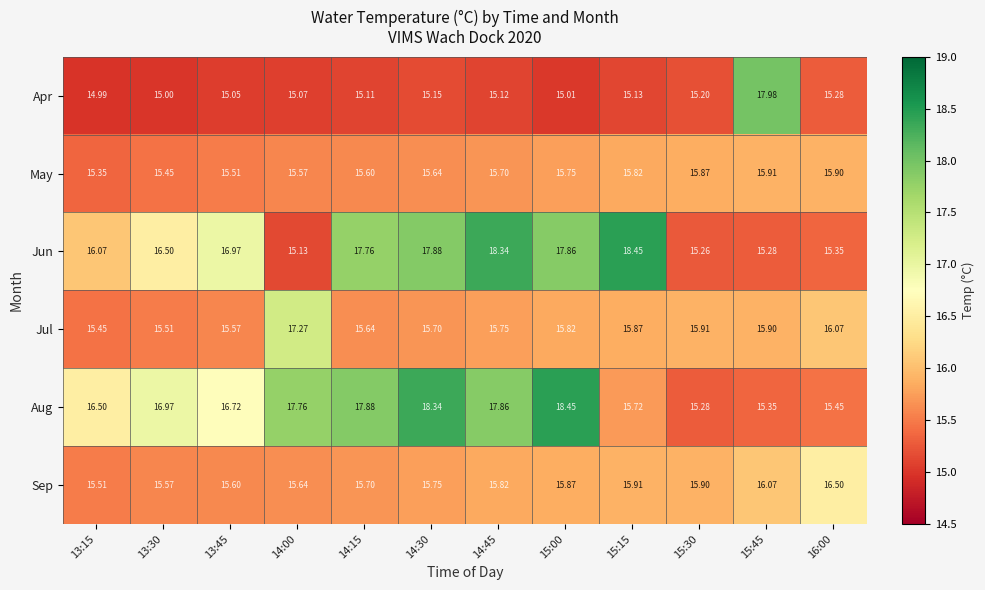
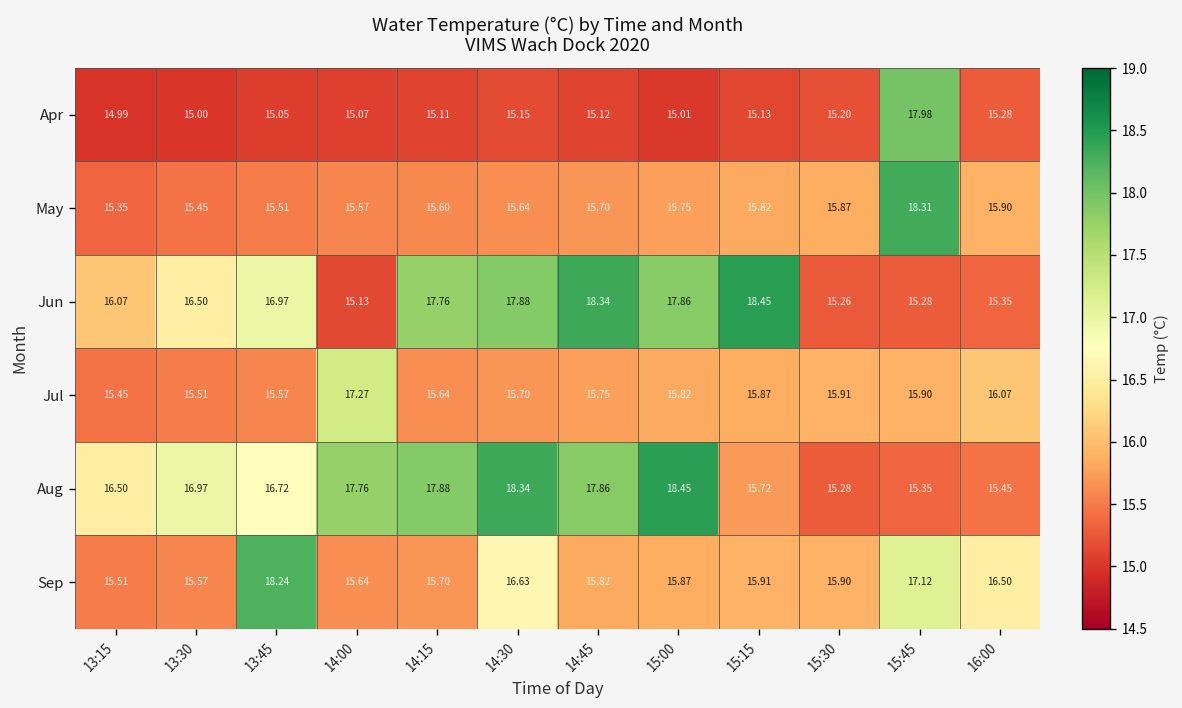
  {
    "Apr": {
      "13:15": 14.99,
      "13:30": 15.00,
      "13:45": 15.05,
      "14:00": 15.07,
      "14:15": 15.11,
      "14:30": 15.15,
      "14:45": 15.12,
      "15:00": 15.01,
      "15:15": 15.13,
      "15:30": 15.20,
      "15:45": 17.98,
      "16:00": 15.28
    },
    "May": {
      "13:15": 15.35,
      "13:30": 15.45,
      "13:45": 15.51,
      "14:00": 15.57,
      "14:15": 15.60,
      "14:30": 15.64,
      "14:45": 15.70,
      "15:00": 15.75,
      "15:15": 15.82,
      "15:30": 15.87,
-     "15:45": 15.91,
+     "15:45": 18.31,
      "16:00": 15.90
    },
    "Jun": {
      "13:15": 16.07,
      "13:30": 16.50,
      "13:45": 16.97,
      "14:00": 15.13,
      "14:15": 17.76,
      "14:30": 17.88,
      "14:45": 18.34,
      "15:00": 17.86,
      "15:15": 18.45,
      "15:30": 15.26,
      "15:45": 15.28,
      "16:00": 15.35
    },
    "Jul": {
      "13:15": 15.45,
      "13:30": 15.51,
      "13:45": 15.57,
      "14:00": 17.27,
      "14:15": 15.64,
      "14:30": 15.70,
      "14:45": 15.75,
      "15:00": 15.82,
      "15:15": 15.87,
      "15:30": 15.91,
      "15:45": 15.90,
      "16:00": 16.07
    },
    "Aug": {
      "13:15": 16.50,
      "13:30": 16.97,
      "13:45": 16.72,
      "14:00": 17.76,
      "14:15": 17.88,
      "14:30": 18.34,
      "14:45": 17.86,
      "15:00": 18.45,
      "15:15": 15.72,
      "15:30": 15.28,
      "15:45": 15.35,
      "16:00": 15.45
    },
    "Sep": {
      "13:15": 15.51,
      "13:30": 15.57,
-     "13:45": 15.60,
+     "13:45": 18.24,
      "14:00": 15.64,
      "14:15": 15.70,
-     "14:30": 15.75,
+     "14:30": 16.63,
      "14:45": 15.82,
      "15:00": 15.87,
      "15:15": 15.91,
      "15:30": 15.90,
-     "15:45": 16.07,
+     "15:45": 17.12,
      "16:00": 16.50
    }
  }
